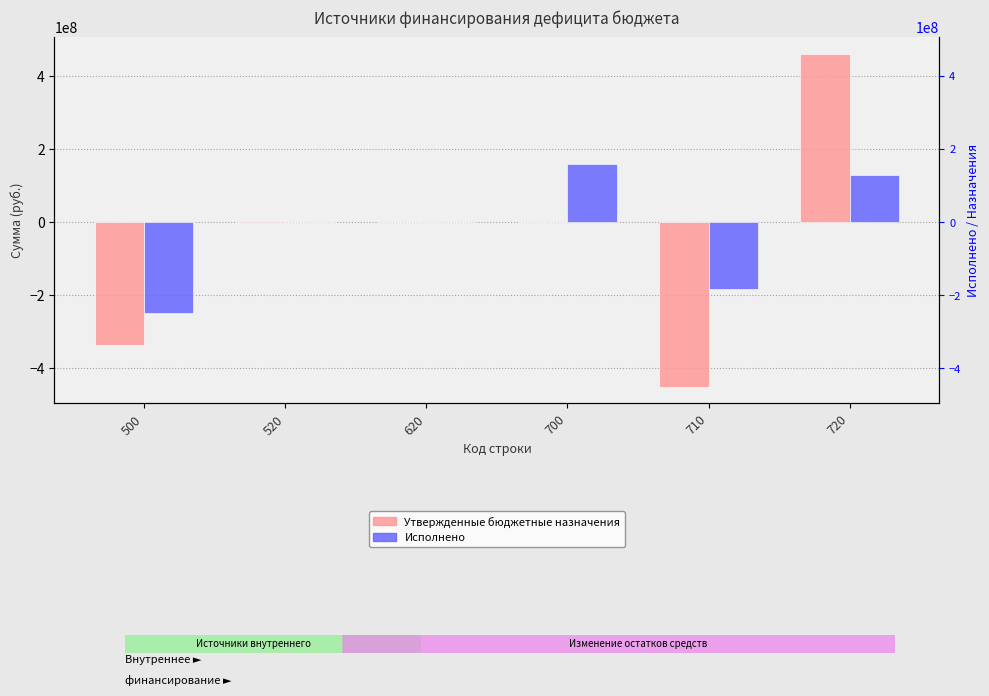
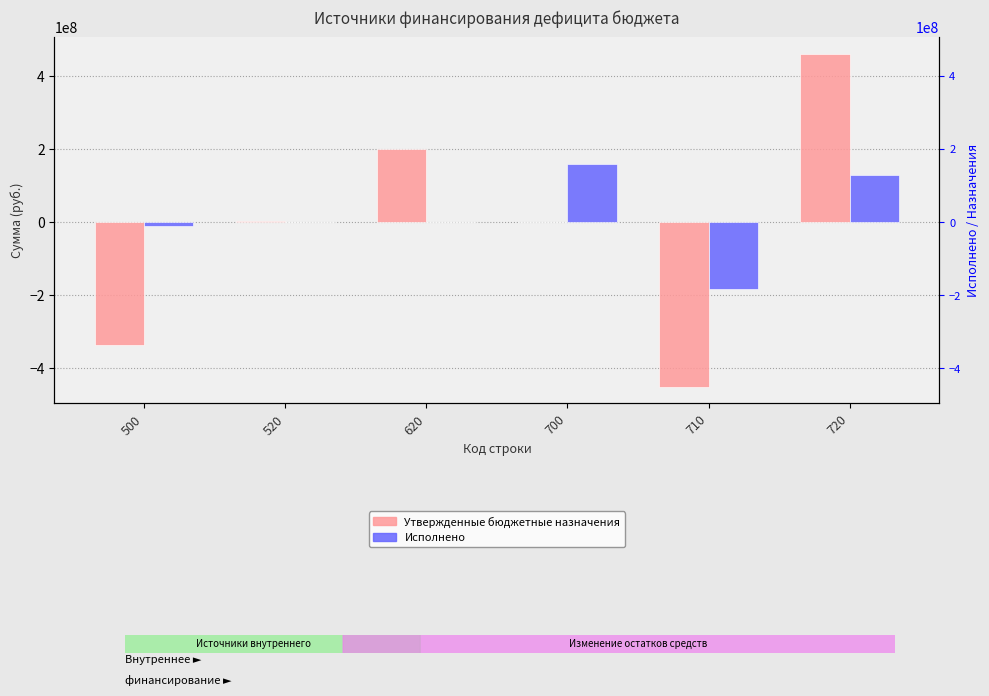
  {
    "Утвержденные бюджетные назначения": {
      "500": -340000000,
-     "620": 0,
+     "620": 200000000,
      "700": 0,
      "710": -450000000,
      "720": 460000000
    },
    "Исполнено": {
-     "500": -250000000,
+     "500": -10000000,
      "520": 0,
      "620": 0,
      "700": 160000000,
      "710": -180000000,
      "720": 130000000
    }
  }
